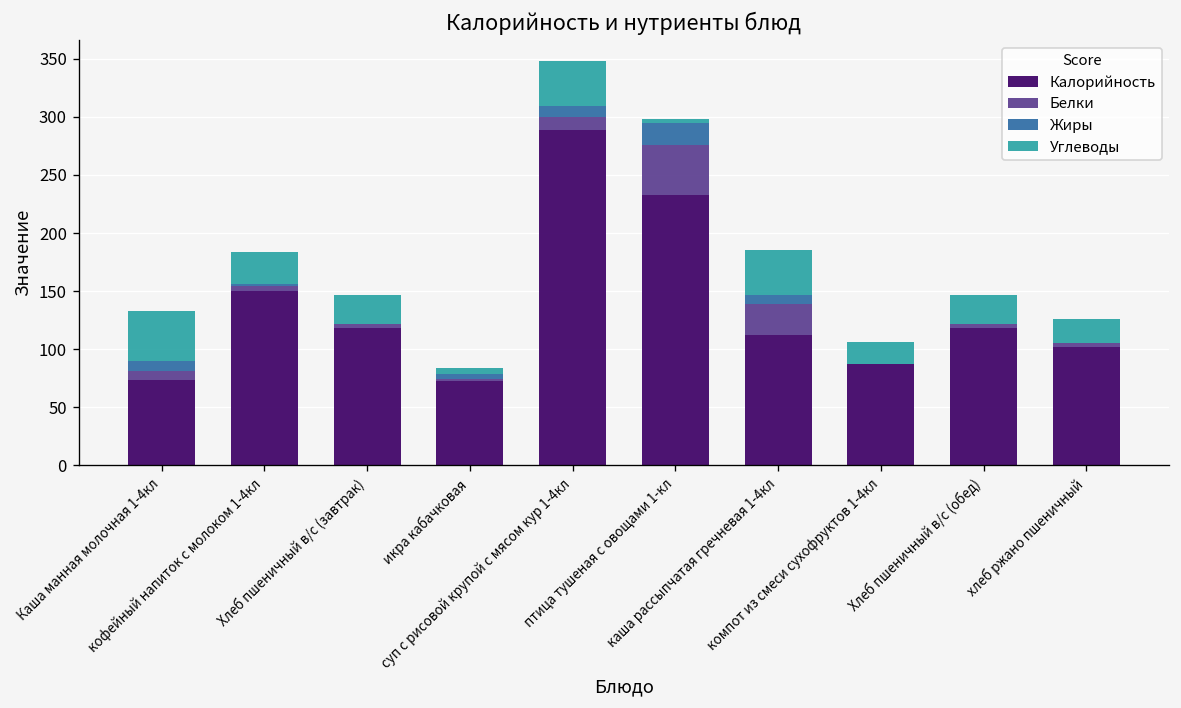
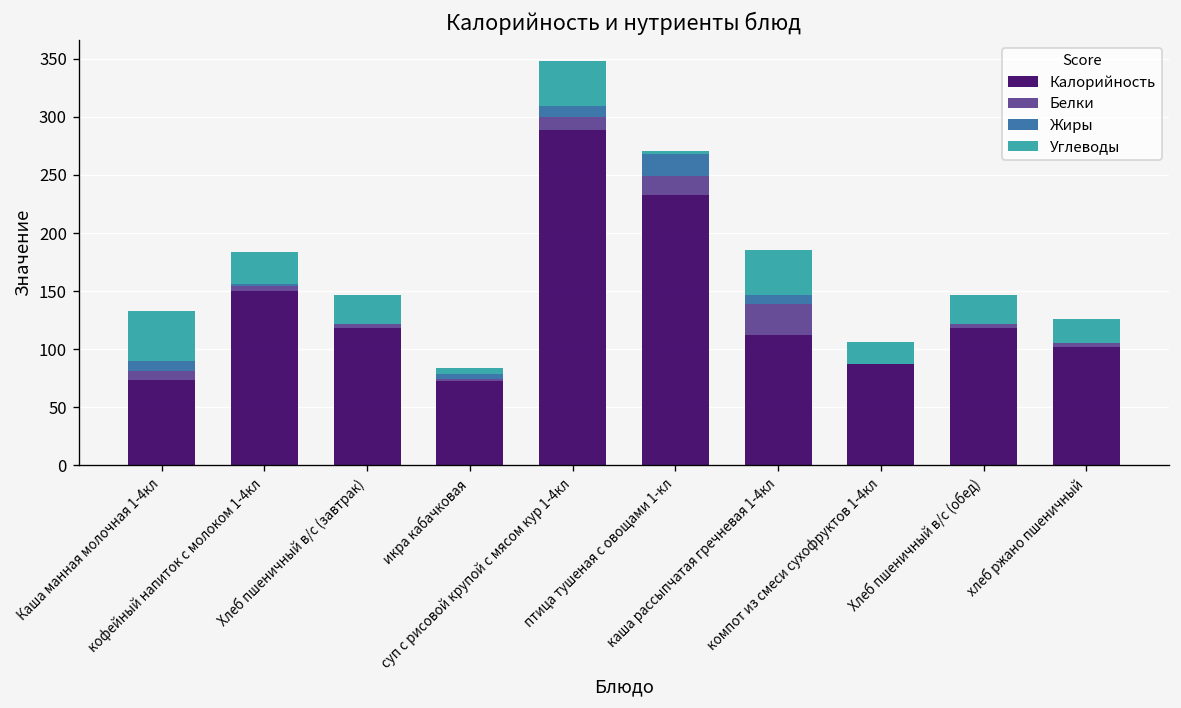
  {
    "Калорийность": {
      "Каша манная молочная 1-4кл": 70,
      "кофейный напиток с молоком 1-4кл": 150,
      "Хлеб пшеничный в/с (завтрак)": 120,
      "икра кабачковая": 70,
      "суп с рисовой крупой с мясом кур 1-4кл": 290,
      "птица тушеная с овощами 1-кл": 230,
      "каша рассыпчатая гречневая 1-4кл": 110,
      "компот из смеси сухофруктов 1-4кл": 90,
      "Хлеб пшеничный в/с (обед)": 120,
      "хлеб ржано пшеничный": 100
    },
    "Белки": {
      "Каша манная молочная 1-4кл": 10,
      "кофейный напиток с молоком 1-4кл": 0,
      "Хлеб пшеничный в/с (завтрак)": 0,
      "суп с рисовой крупой с мясом кур 1-4кл": 10,
-     "птица тушеная с овощами 1-кл": 40,
+     "птица тушеная с овощами 1-кл": 20,
      "каша рассыпчатая гречневая 1-4кл": 30,
      "компот из смеси сухофруктов 1-4кл": 0,
      "Хлеб пшеничный в/с (обед)": 0,
      "хлеб ржано пшеничный": 0
    }
  }
